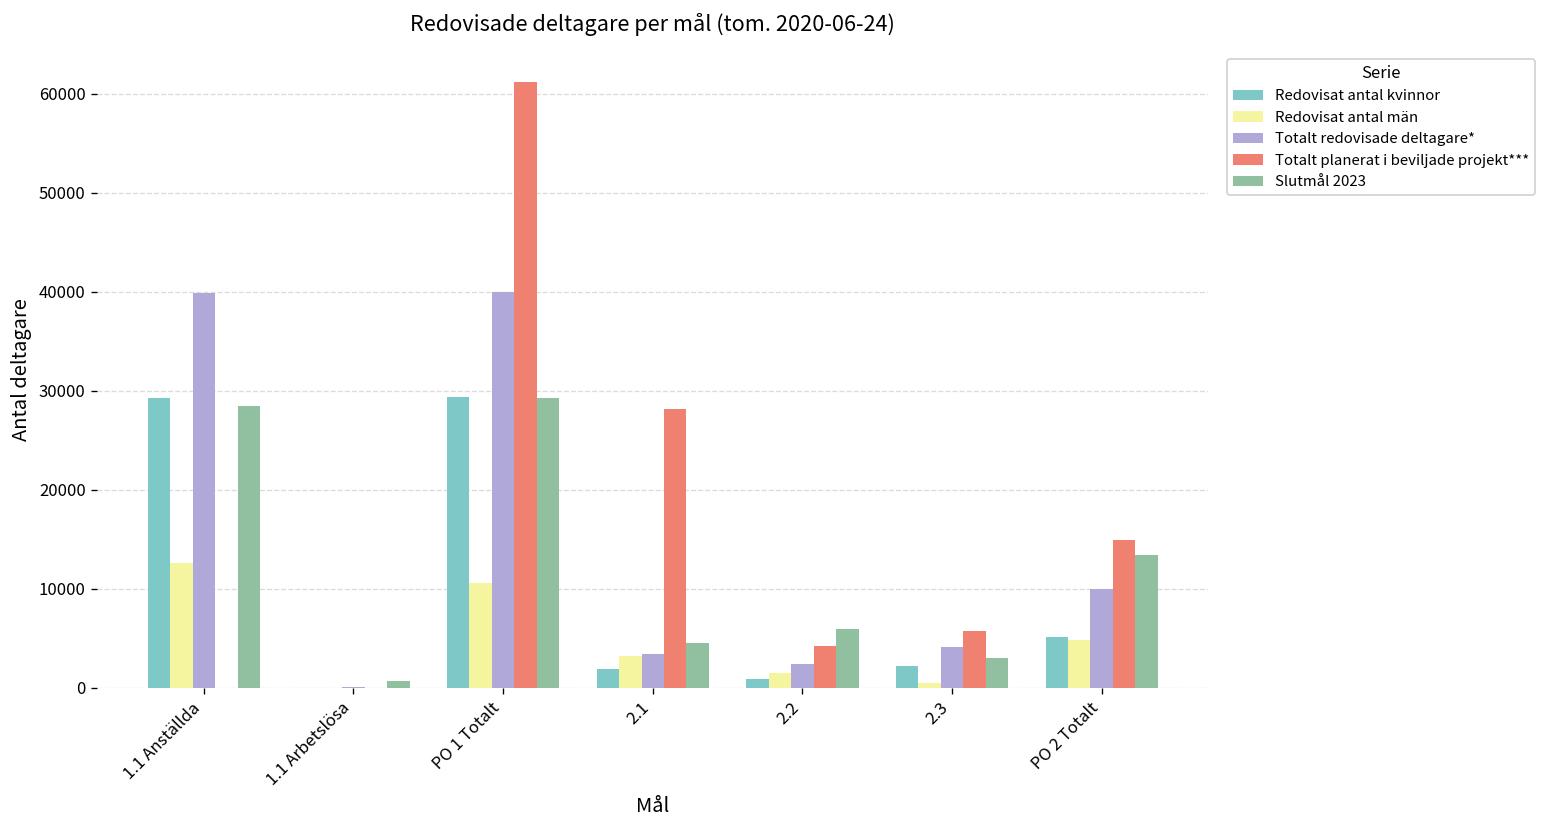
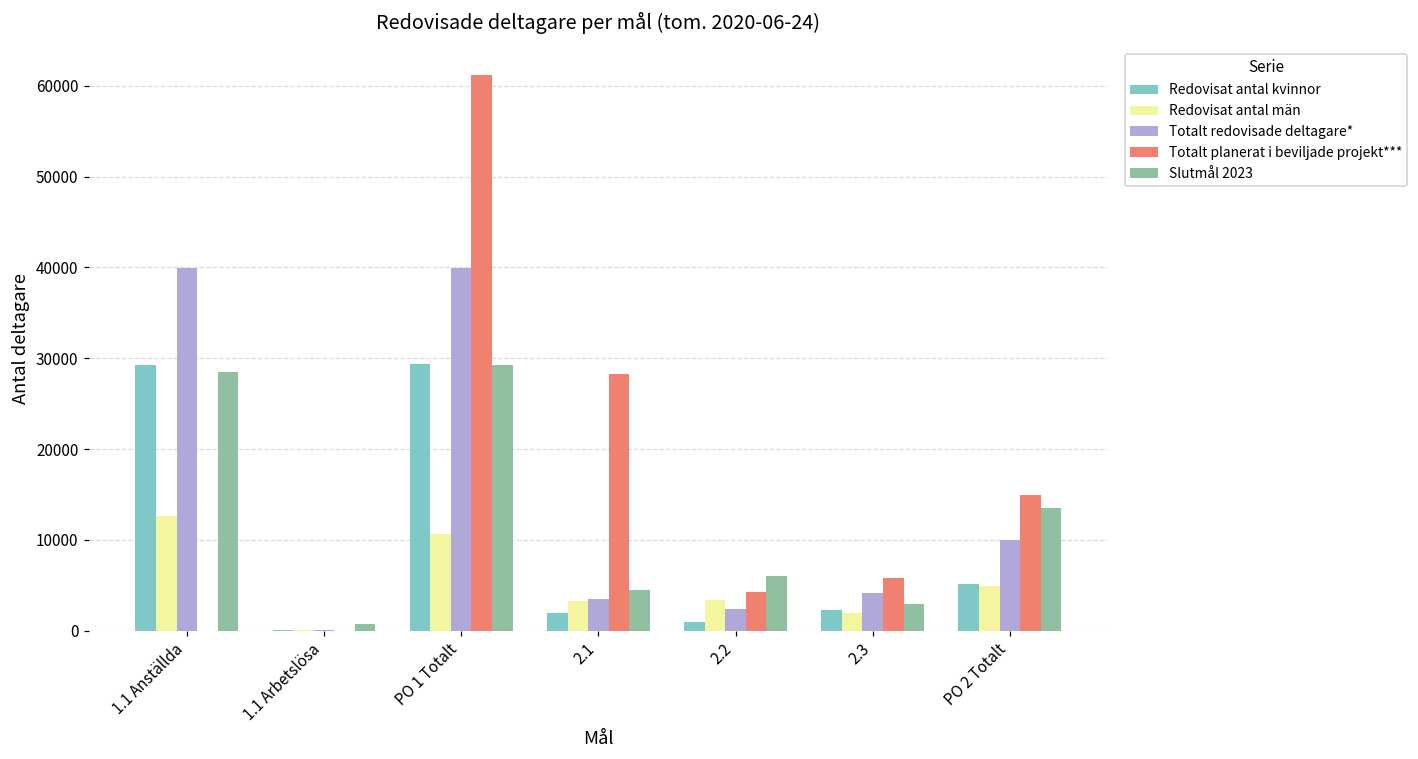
  {
    "Redovisat antal män": {
      "1.1 Anställda": 13000,
      "PO 1 Totalt": 11000,
      "2.1": 3000,
-     "2.2": 1000,
-     "2.3": 1000,
+     "2.2": 3000,
+     "2.3": 2000,
      "PO 2 Totalt": 5000
    },
    "Totalt redovisade deltagare*": {
      "1.1 Anställda": 40000,
      "PO 1 Totalt": 40000,
      "2.1": 3000,
      "2.2": 2000,
      "2.3": 4000,
      "PO 2 Totalt": 10000
    },
    "Totalt planerat i beviljade projekt***": {
      "1.1 Anställda": 0,
      "1.1 Arbetslösa": 0,
      "PO 1 Totalt": 61000,
      "2.1": 28000,
      "2.2": 4000,
      "2.3": 6000,
      "PO 2 Totalt": 15000
    }
  }
